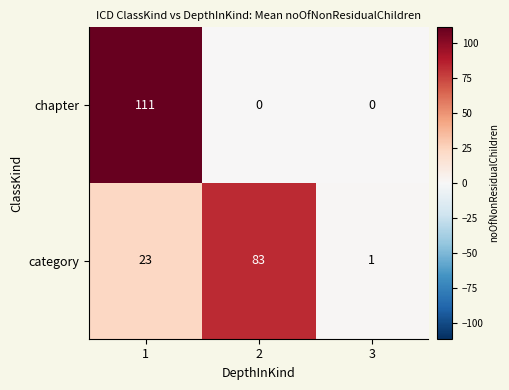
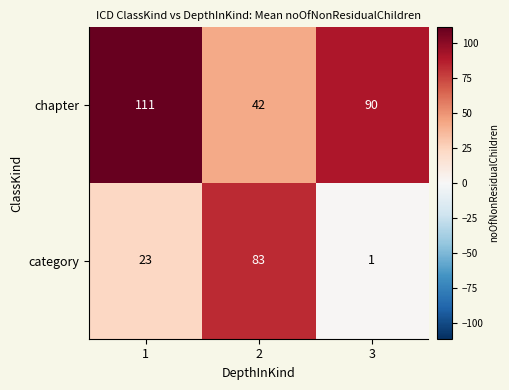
  {
    "chapter": {
      "1": 111,
-     "2": 0,
-     "3": 0
+     "2": 42,
+     "3": 90
    },
    "category": {
      "1": 23,
      "2": 83,
      "3": 1
    }
  }
